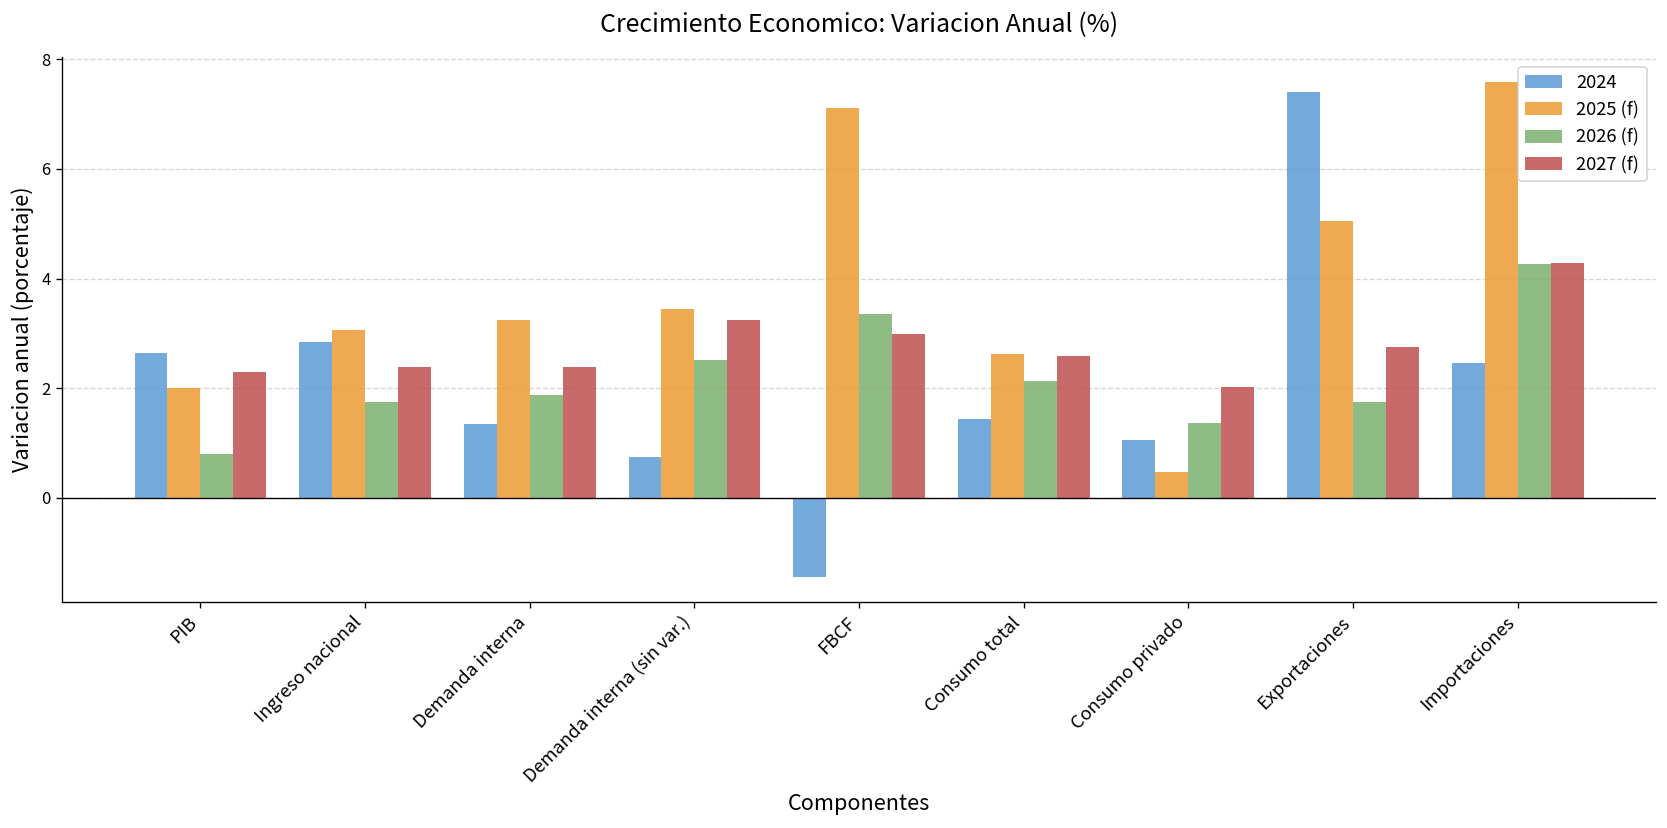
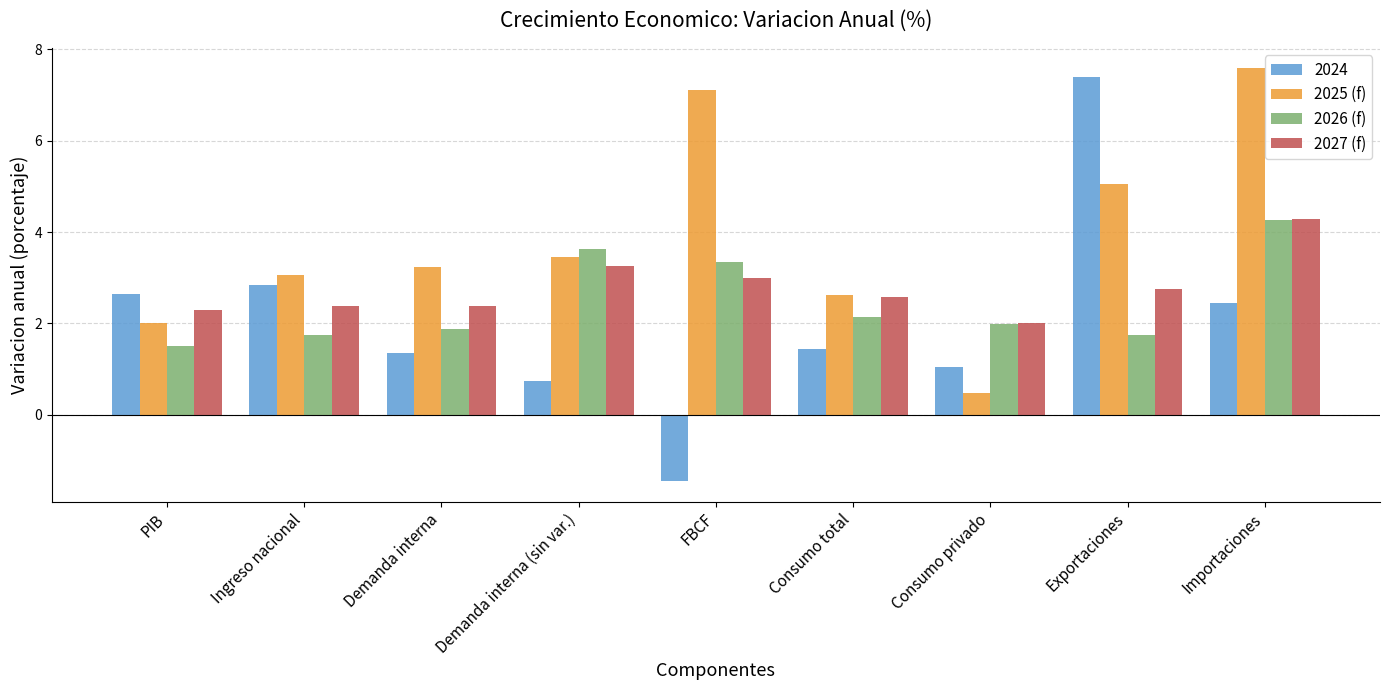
  {
    "2024": {
      "PIB": 2.6,
      "Ingreso nacional": 2.8,
      "Demanda interna": 1.3,
      "Demanda interna (sin var.)": 0.7,
      "FBCF": -1.4,
      "Consumo total": 1.4,
      "Consumo privado": 1.0,
      "Exportaciones": 7.4,
      "Importaciones": 2.5
    },
    "2025 (f)": {
      "PIB": 2.0,
      "Ingreso nacional": 3.1,
      "Demanda interna": 3.2,
      "Demanda interna (sin var.)": 3.4,
      "FBCF": 7.1,
      "Consumo total": 2.6,
      "Consumo privado": 0.5,
      "Exportaciones": 5.1,
      "Importaciones": 7.6
    },
    "2026 (f)": {
-     "PIB": 0.8,
+     "PIB": 1.5,
      "Ingreso nacional": 1.7,
      "Demanda interna": 1.9,
-     "Demanda interna (sin var.)": 2.5,
+     "Demanda interna (sin var.)": 3.6,
      "FBCF": 3.3,
      "Consumo total": 2.1,
-     "Consumo privado": 1.4,
+     "Consumo privado": 2.0,
      "Exportaciones": 1.8,
      "Importaciones": 4.3
    },
    "2027 (f)": {
      "PIB": 2.3,
      "Ingreso nacional": 2.4,
      "Demanda interna": 2.4,
      "Demanda interna (sin var.)": 3.2,
      "FBCF": 3.0,
      "Consumo total": 2.6,
      "Consumo privado": 2.0,
      "Exportaciones": 2.7,
      "Importaciones": 4.3
    }
  }
